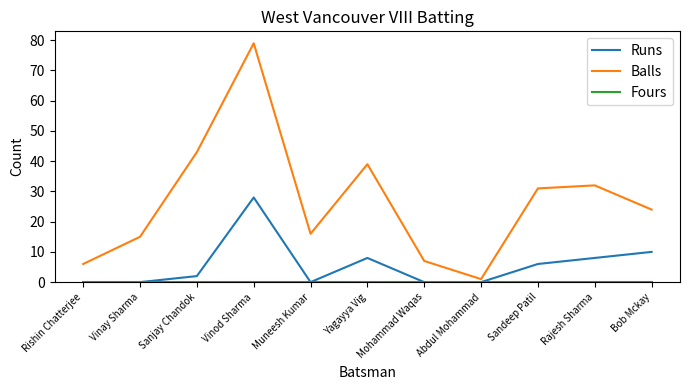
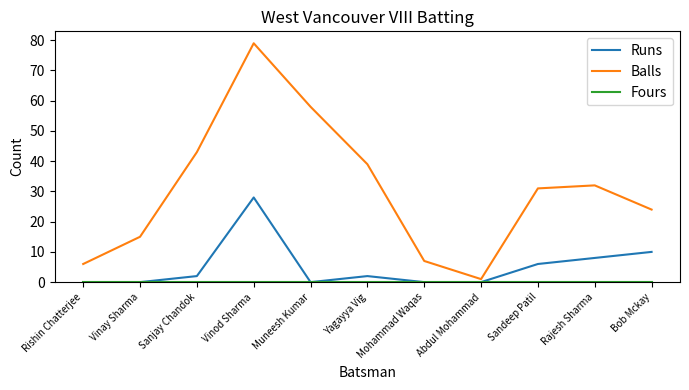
  {
    "Runs": {
      "Sanjay Chandok": 2,
      "Vinod Sharma": 28,
-     "Yagayya Vig": 8,
+     "Yagayya Vig": 2,
      "Sandeep Patil": 6,
      "Rajesh Sharma": 8,
      "Bob Mckay": 10
    },
    "Balls": {
      "Rishin Chatterjee": 6,
      "Vinay Sharma": 15,
      "Sanjay Chandok": 43,
      "Vinod Sharma": 79,
-     "Muneesh Kumar": 16,
+     "Muneesh Kumar": 58,
      "Yagayya Vig": 39,
      "Mohammad Waqas": 7,
      "Abdul Mohammad": 1,
      "Sandeep Patil": 31,
      "Rajesh Sharma": 32,
      "Bob Mckay": 24
    },
    "Fours": {
      "Sanjay Chandok": 0,
      "Vinod Sharma": 0,
      "Yagayya Vig": 0,
      "Sandeep Patil": 0,
      "Rajesh Sharma": 0,
      "Bob Mckay": 0
    }
  }
